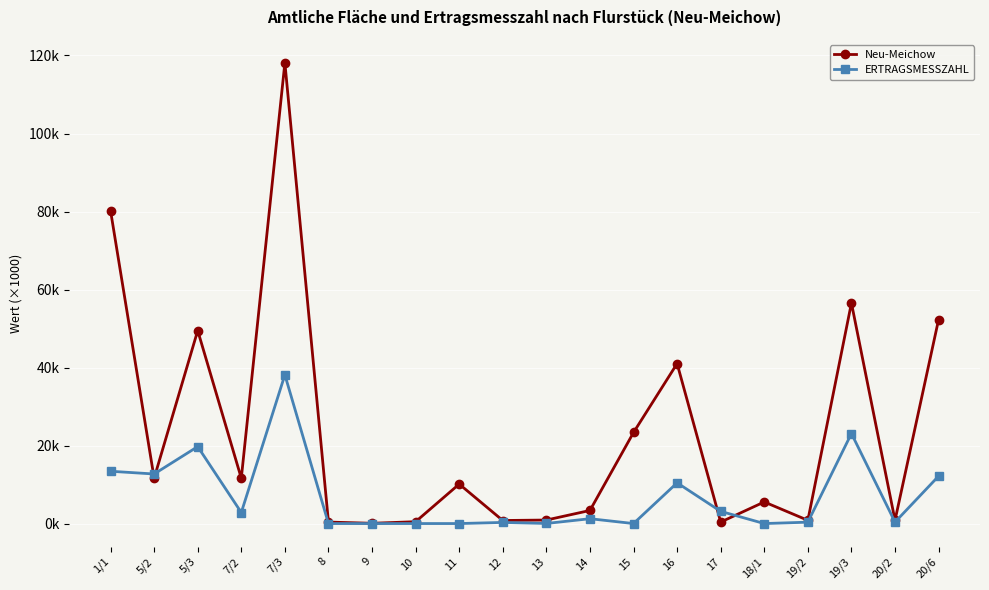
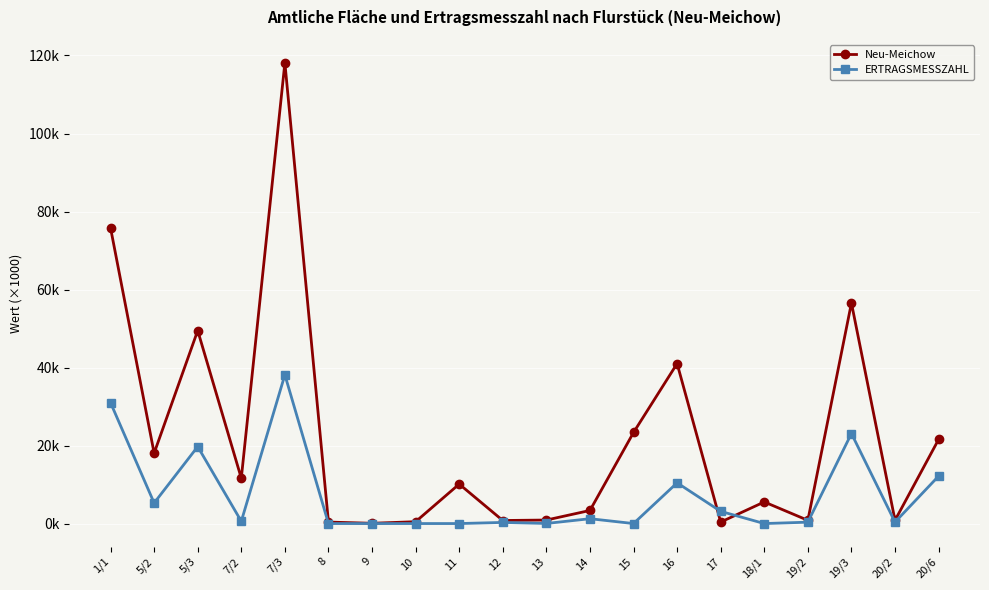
  {
    "Neu-Meichow": {
-     "1/1": 80000,
-     "5/2": 12000,
+     "1/1": 76000,
+     "5/2": 18000,
      "5/3": 49000,
      "7/2": 12000,
      "7/3": 118000,
      "11": 10000,
      "13": 1000,
      "14": 3000,
      "15": 23000,
      "16": 41000,
      "17": 0,
      "18/1": 6000,
      "19/3": 57000,
-     "20/6": 52000
+     "20/6": 22000
    },
    "ERTRAGSMESSZAHL": {
-     "1/1": 13000,
-     "5/2": 13000,
+     "1/1": 31000,
+     "5/2": 5000,
      "5/3": 20000,
-     "7/2": 3000,
+     "7/2": 1000,
      "7/3": 38000,
      "11": 0,
      "13": 0,
      "14": 1000,
      "15": 0,
      "16": 10000,
      "17": 3000,
      "18/1": 0,
      "19/3": 23000,
      "20/6": 12000
    }
  }
